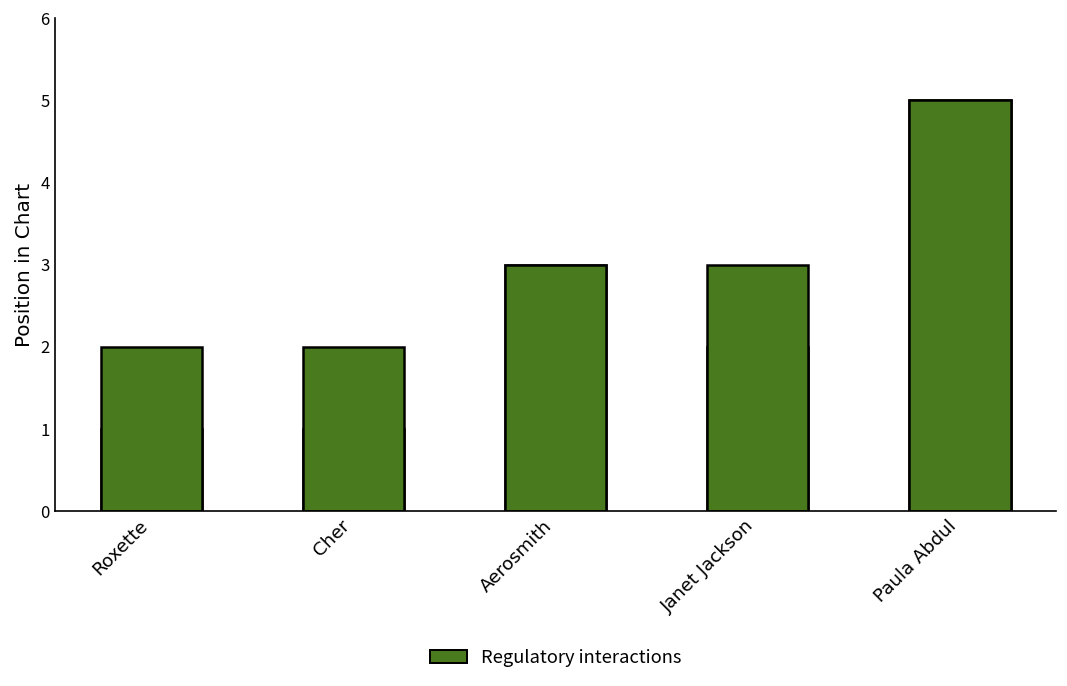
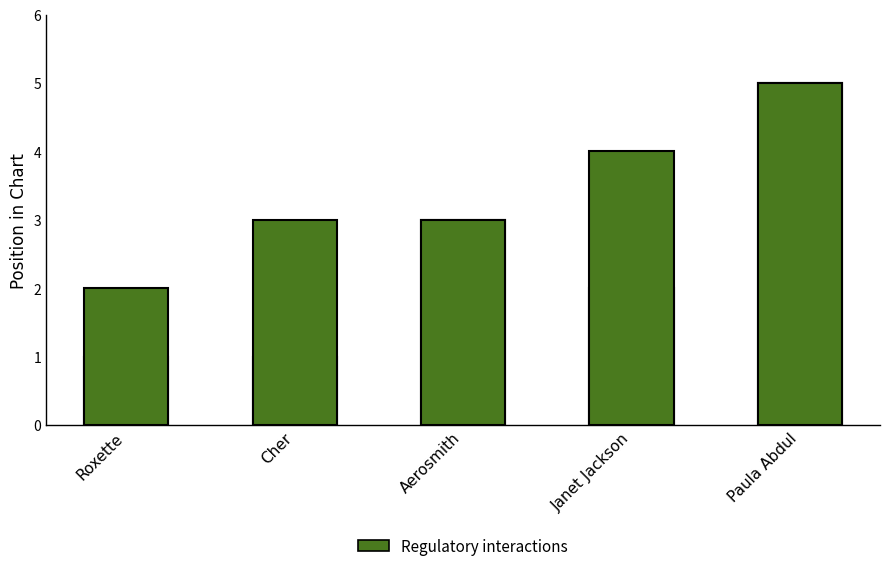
  {
    "Regulatory interactions": {
      "Roxette": 2,
-     "Cher": 2,
+     "Cher": 3,
      "Aerosmith": 3,
-     "Janet Jackson": 3,
+     "Janet Jackson": 4,
      "Paula Abdul": 5
    }
  }
